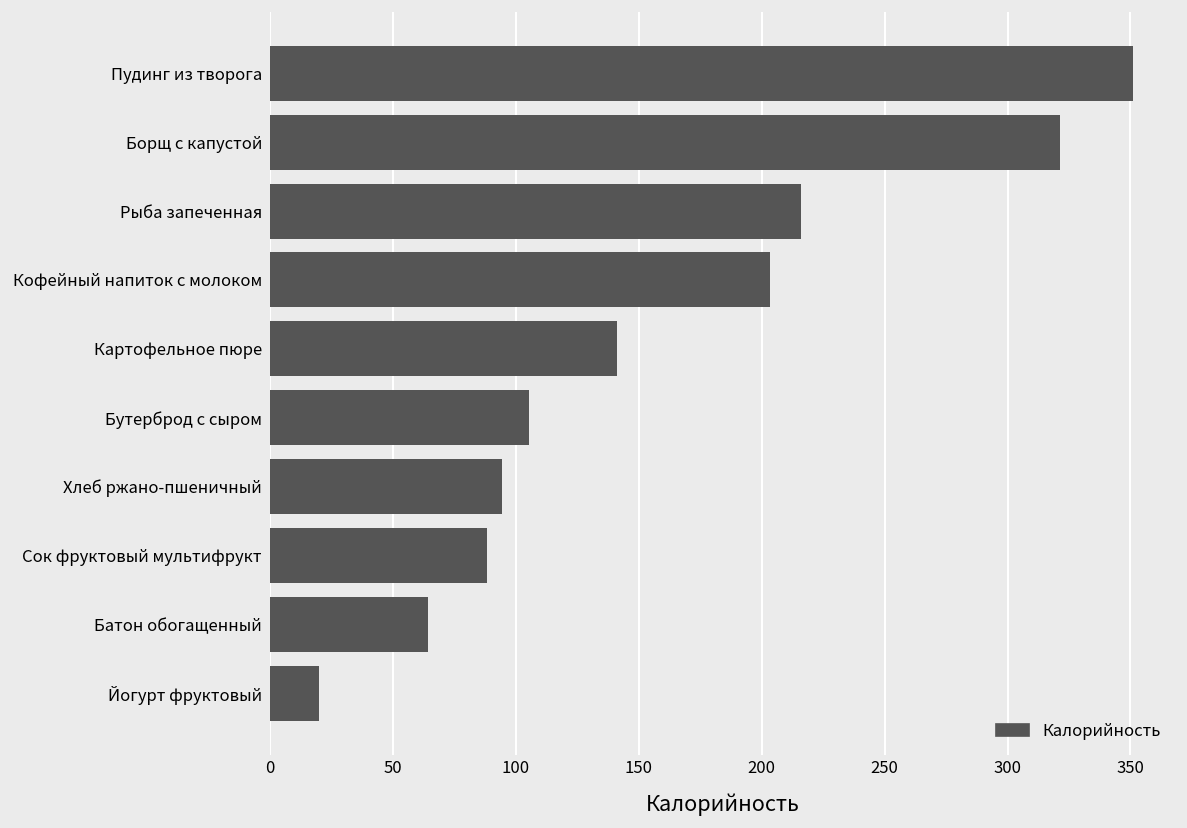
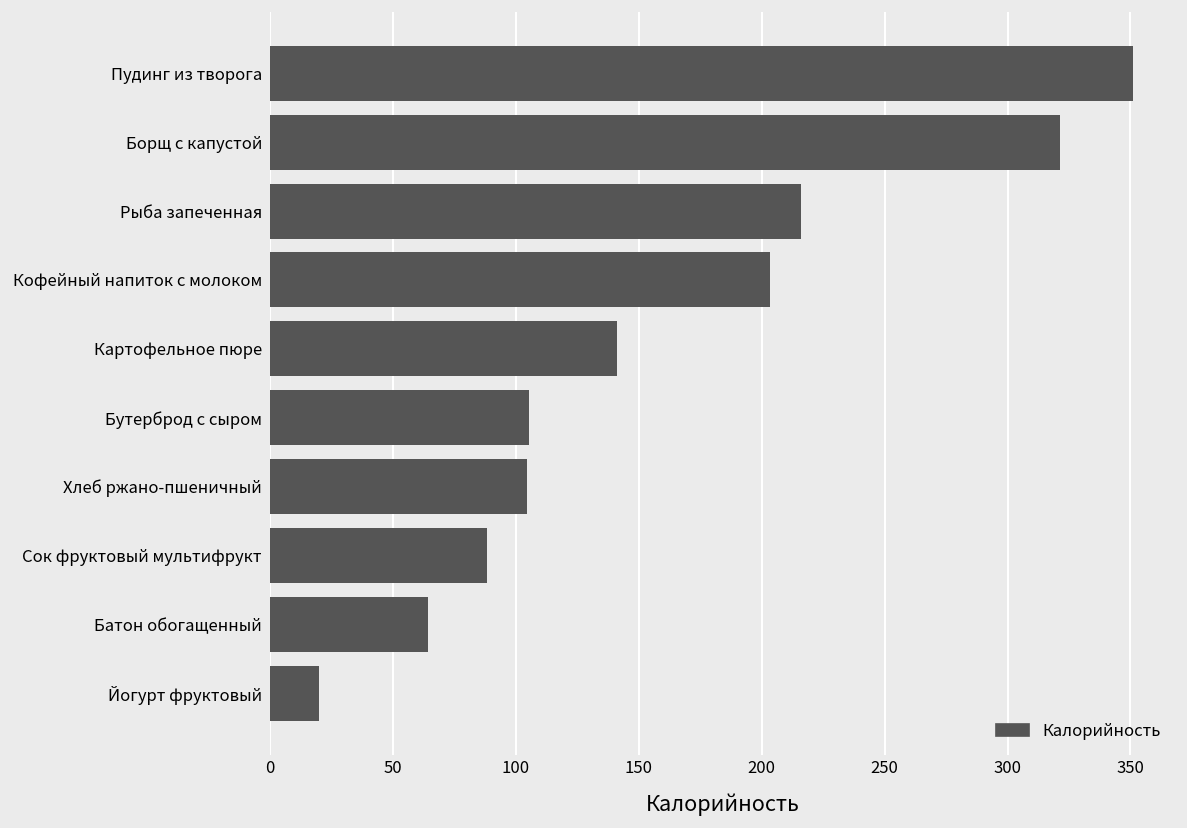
  {
    "Пудинг из творога": 351,
    "Борщ с капустой": 321,
    "Рыба запеченная": 216,
    "Кофейный напиток с молоком": 203,
    "Картофельное пюре": 141,
    "Бутерброд с сыром": 105,
-   "Хлеб ржано-пшеничный": 94,
+   "Хлеб ржано-пшеничный": 104,
    "Сок фруктовый мультифрукт": 88,
    "Батон обогащенный": 64,
    "Йогурт фруктовый": 20
  }
